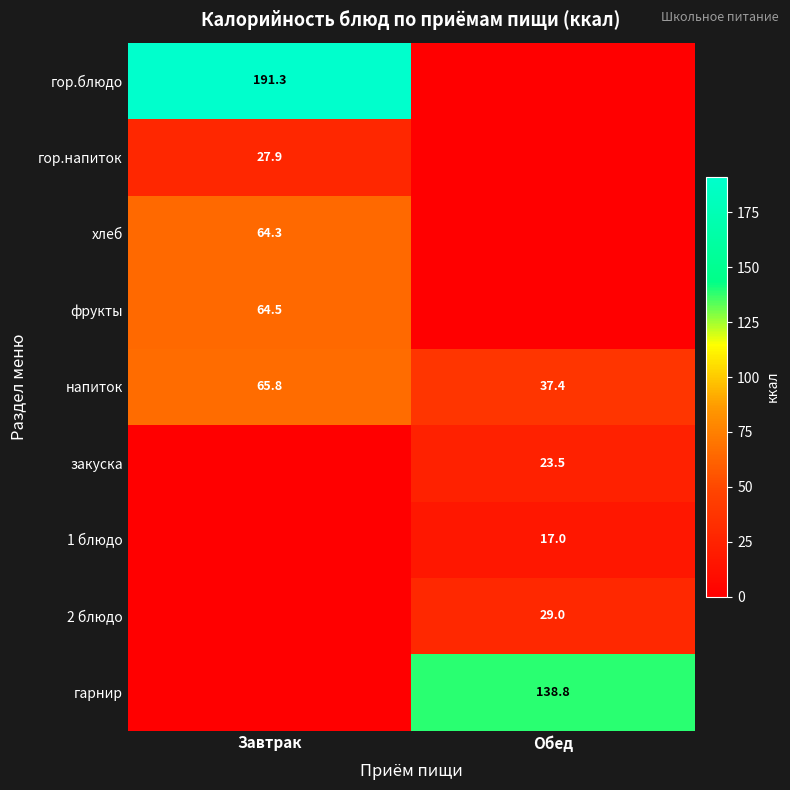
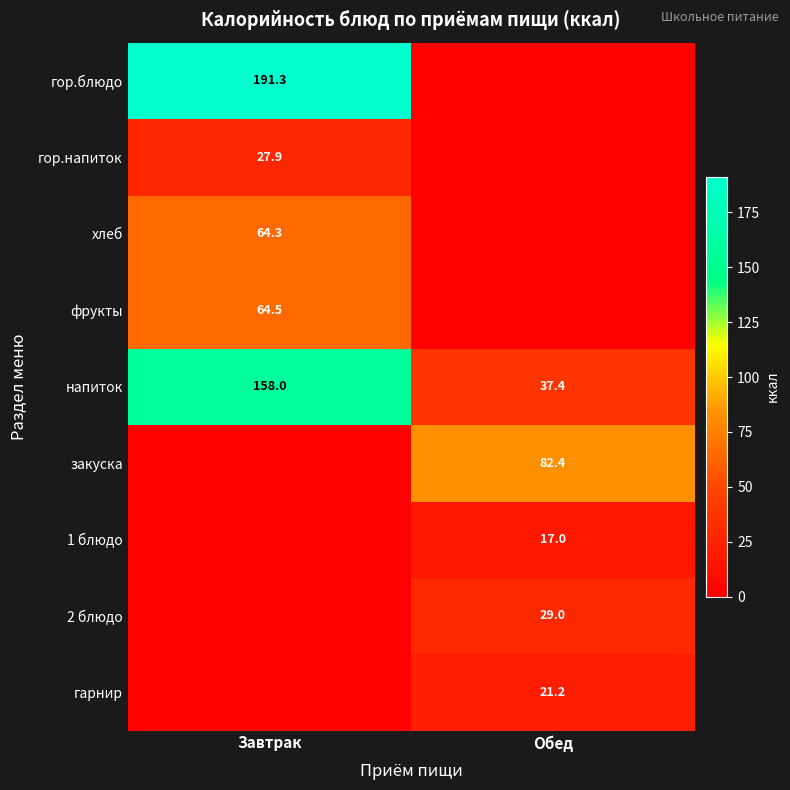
  {
    "гор.блюдо": {
      "Завтрак": 191.3
    },
    "гор.напиток": {
      "Завтрак": 27.9
    },
    "хлеб": {
      "Завтрак": 64.3
    },
    "фрукты": {
      "Завтрак": 64.5
    },
    "напиток": {
-     "Завтрак": 65.8,
+     "Завтрак": 158.0,
      "Обед": 37.4
    },
    "закуска": {
-     "Обед": 23.5
+     "Обед": 82.4
    },
    "1 блюдо": {
      "Обед": 17.0
    },
    "2 блюдо": {
      "Обед": 29.0
    },
    "гарнир": {
-     "Обед": 138.8
+     "Обед": 21.2
    }
  }
